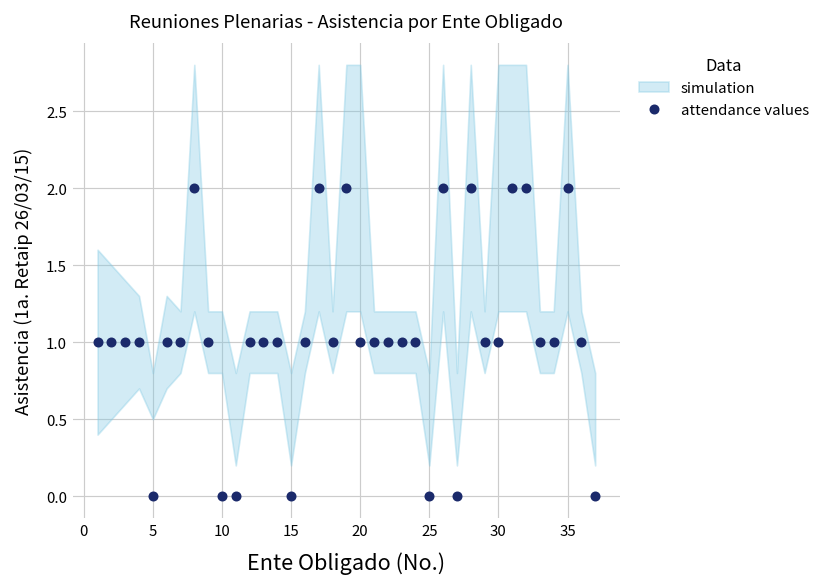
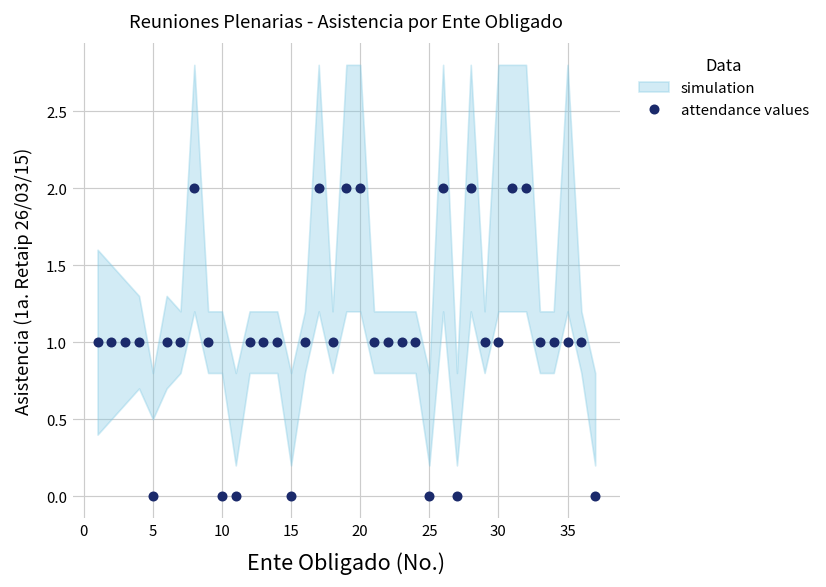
  {
    "attendance values": {
      "5": 0,
      "10": 0,
      "15": 0,
-     "20": 1,
+     "20": 2,
      "25": 0,
      "30": 1,
-     "35": 2
+     "35": 1
    }
  }
